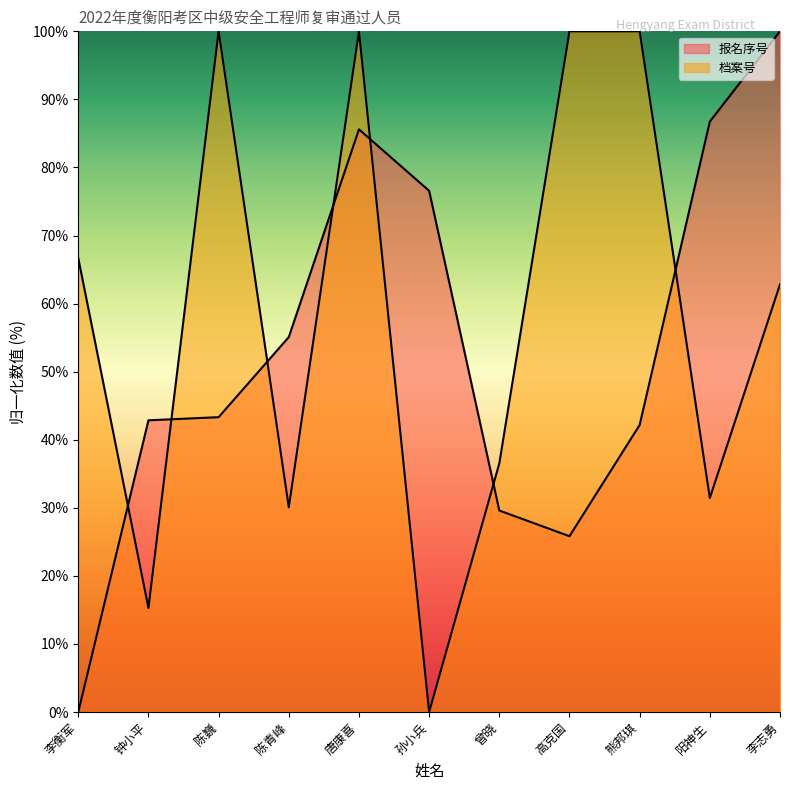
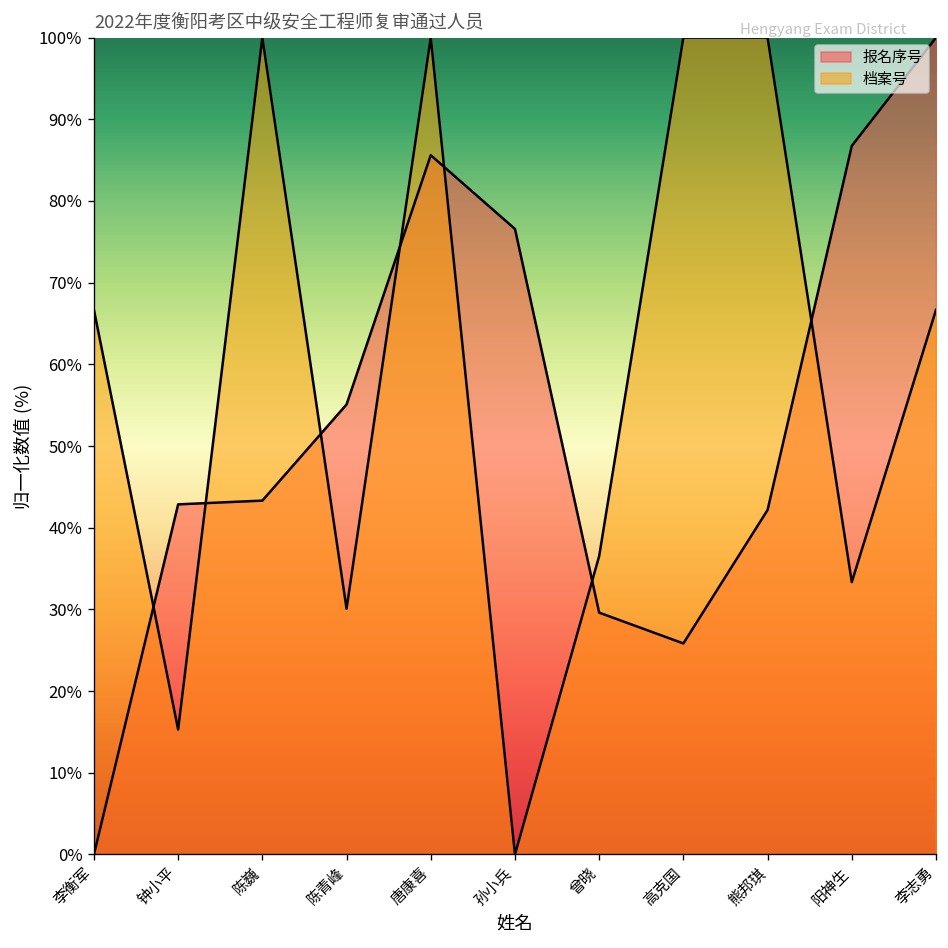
  {
    "报名序号": {
      "李衡军": "0%",
      "钟小平": "43%",
      "陈巍": "43%",
      "陈青峰": "55%",
      "唐康喜": "86%",
      "孙小兵": "77%",
      "曾晓": "30%",
      "高克国": "26%",
      "熊邦琪": "42%",
      "阳神生": "87%",
      "李志勇": "100%"
    },
    "档案号": {
      "李衡军": "67%",
      "钟小平": "15%",
      "陈巍": "100%",
      "陈青峰": "30%",
      "唐康喜": "100%",
      "孙小兵": "0%",
      "曾晓": "37%",
      "高克国": "100%",
      "熊邦琪": "100%",
-     "阳神生": "31%",
-     "李志勇": "63%"
+     "阳神生": "33%",
+     "李志勇": "67%"
    }
  }
